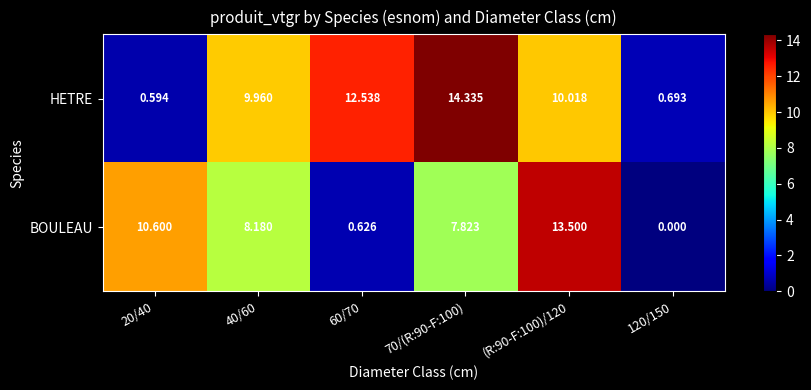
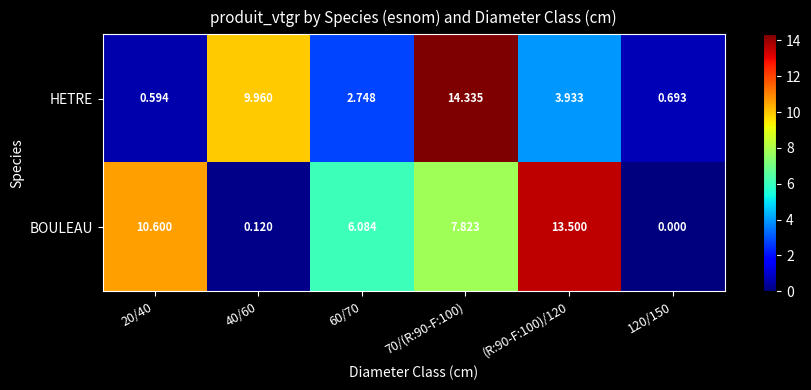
  {
    "HETRE": {
      "20/40": 0.594,
      "40/60": 9.960,
-     "60/70": 12.538,
+     "60/70": 2.748,
      "70/(R:90-F:100)": 14.335,
-     "(R:90-F:100)/120": 10.018,
+     "(R:90-F:100)/120": 3.933,
      "120/150": 0.693
    },
    "BOULEAU": {
      "20/40": 10.600,
-     "40/60": 8.180,
-     "60/70": 0.626,
+     "40/60": 0.120,
+     "60/70": 6.084,
      "70/(R:90-F:100)": 7.823,
      "(R:90-F:100)/120": 13.500,
      "120/150": 0.000
    }
  }
